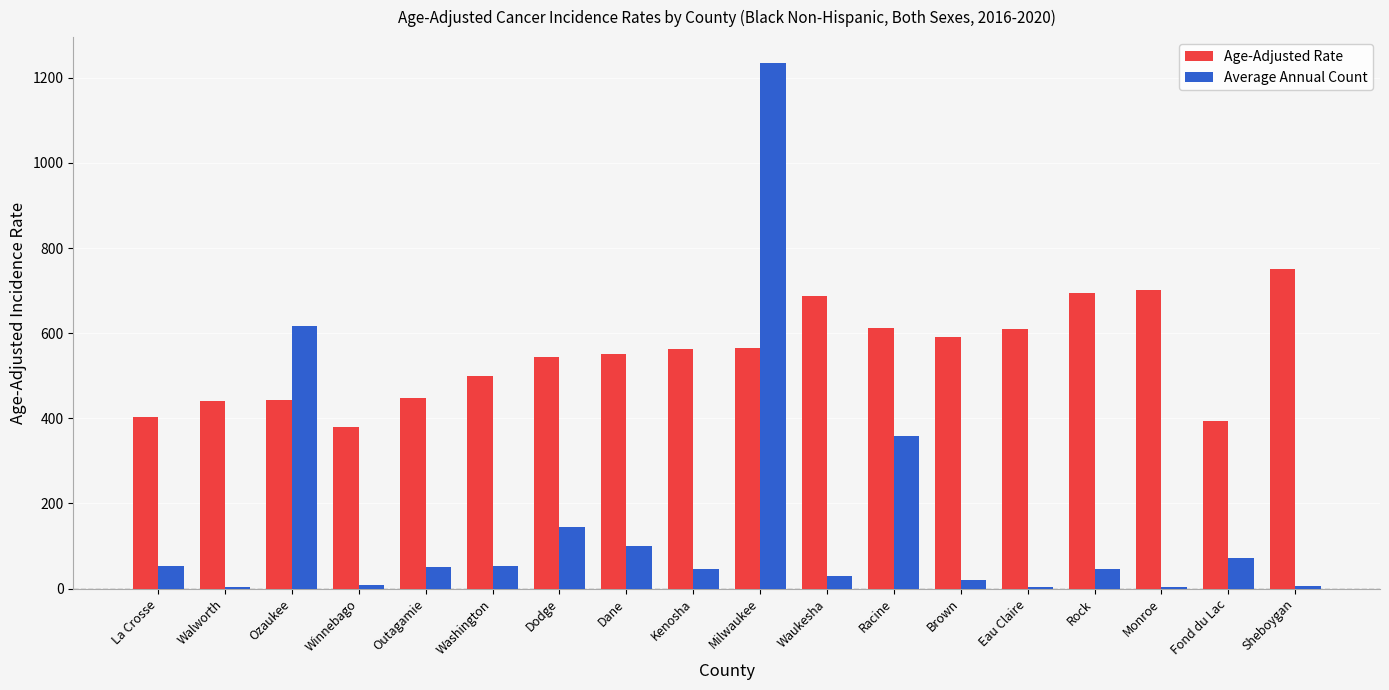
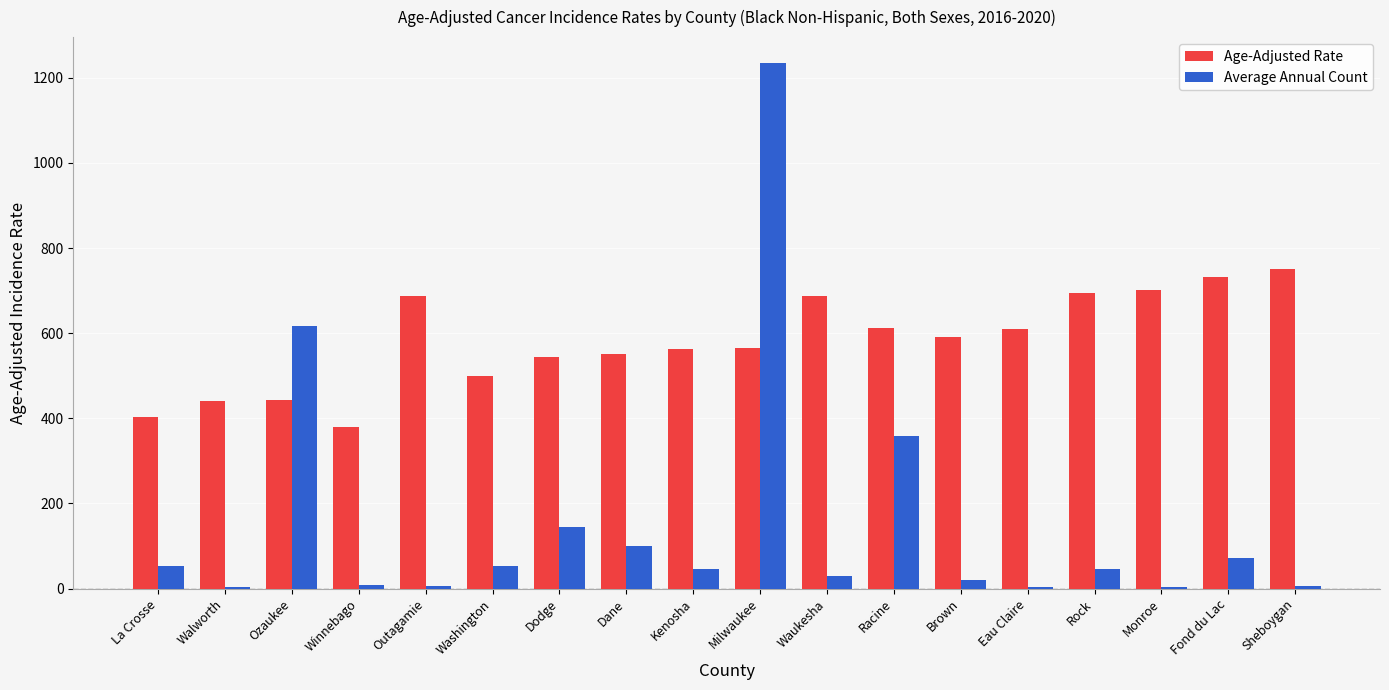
  {
    "Age-Adjusted Rate": {
      "La Crosse": 400,
      "Walworth": 440,
      "Ozaukee": 440,
      "Winnebago": 380,
-     "Outagamie": 450,
+     "Outagamie": 690,
      "Washington": 500,
      "Dodge": 540,
      "Dane": 550,
      "Kenosha": 560,
      "Milwaukee": 570,
      "Waukesha": 690,
      "Racine": 610,
      "Brown": 590,
      "Eau Claire": 610,
      "Rock": 700,
      "Monroe": 700,
-     "Fond du Lac": 390,
+     "Fond du Lac": 730,
      "Sheboygan": 750
    },
    "Average Annual Count": {
      "La Crosse": 50,
      "Ozaukee": 620,
      "Winnebago": 10,
-     "Outagamie": 50,
+     "Outagamie": 10,
      "Washington": 50,
      "Dodge": 140,
      "Dane": 100,
      "Kenosha": 50,
      "Milwaukee": 1230,
      "Waukesha": 30,
      "Racine": 360,
      "Brown": 20,
      "Rock": 50,
      "Fond du Lac": 70,
      "Sheboygan": 10
    }
  }
